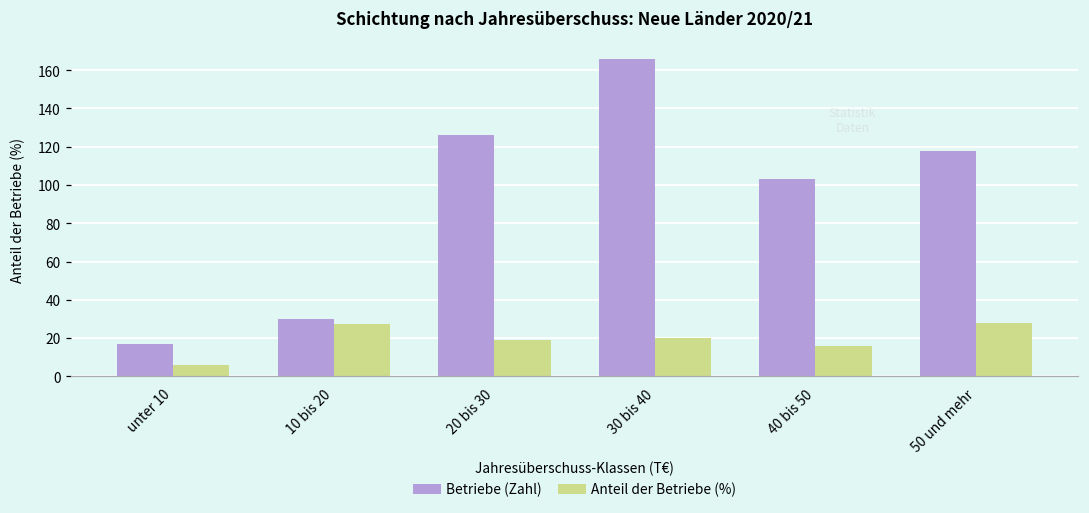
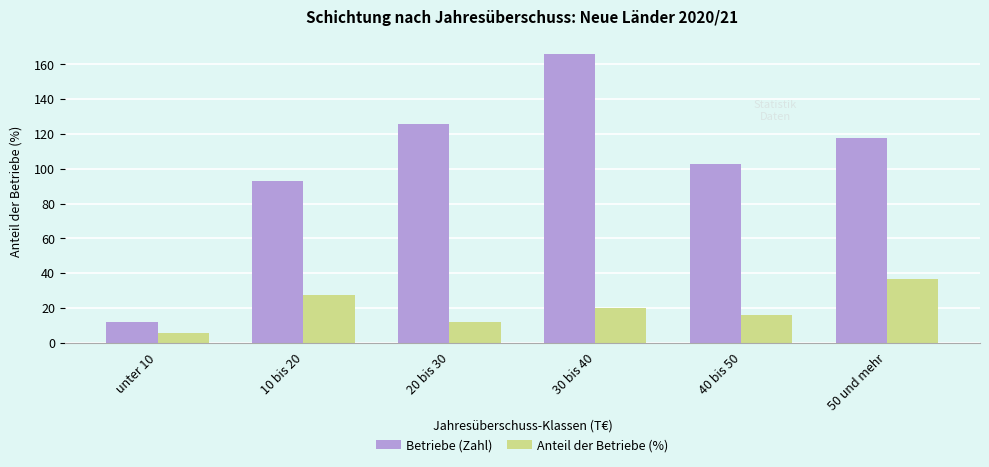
  {
    "Betriebe (Zahl)": {
-     "unter 10": 17,
-     "10 bis 20": 30,
+     "unter 10": 12,
+     "10 bis 20": 93,
      "20 bis 30": 126,
      "30 bis 40": 166,
      "40 bis 50": 103,
      "50 und mehr": 118
    },
    "Anteil der Betriebe (%)": {
      "unter 10": 6,
      "10 bis 20": 27,
-     "20 bis 30": 19,
+     "20 bis 30": 12,
      "30 bis 40": 20,
      "40 bis 50": 16,
-     "50 und mehr": 28
+     "50 und mehr": 36
    }
  }
